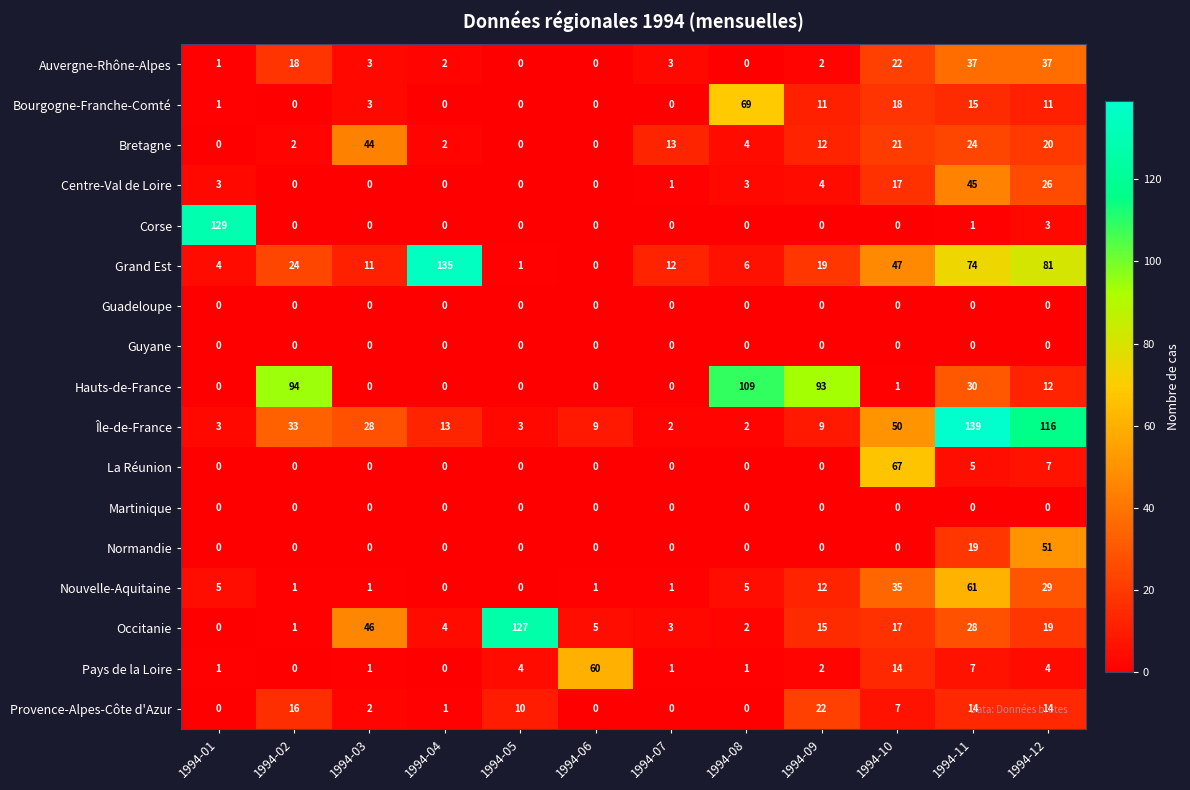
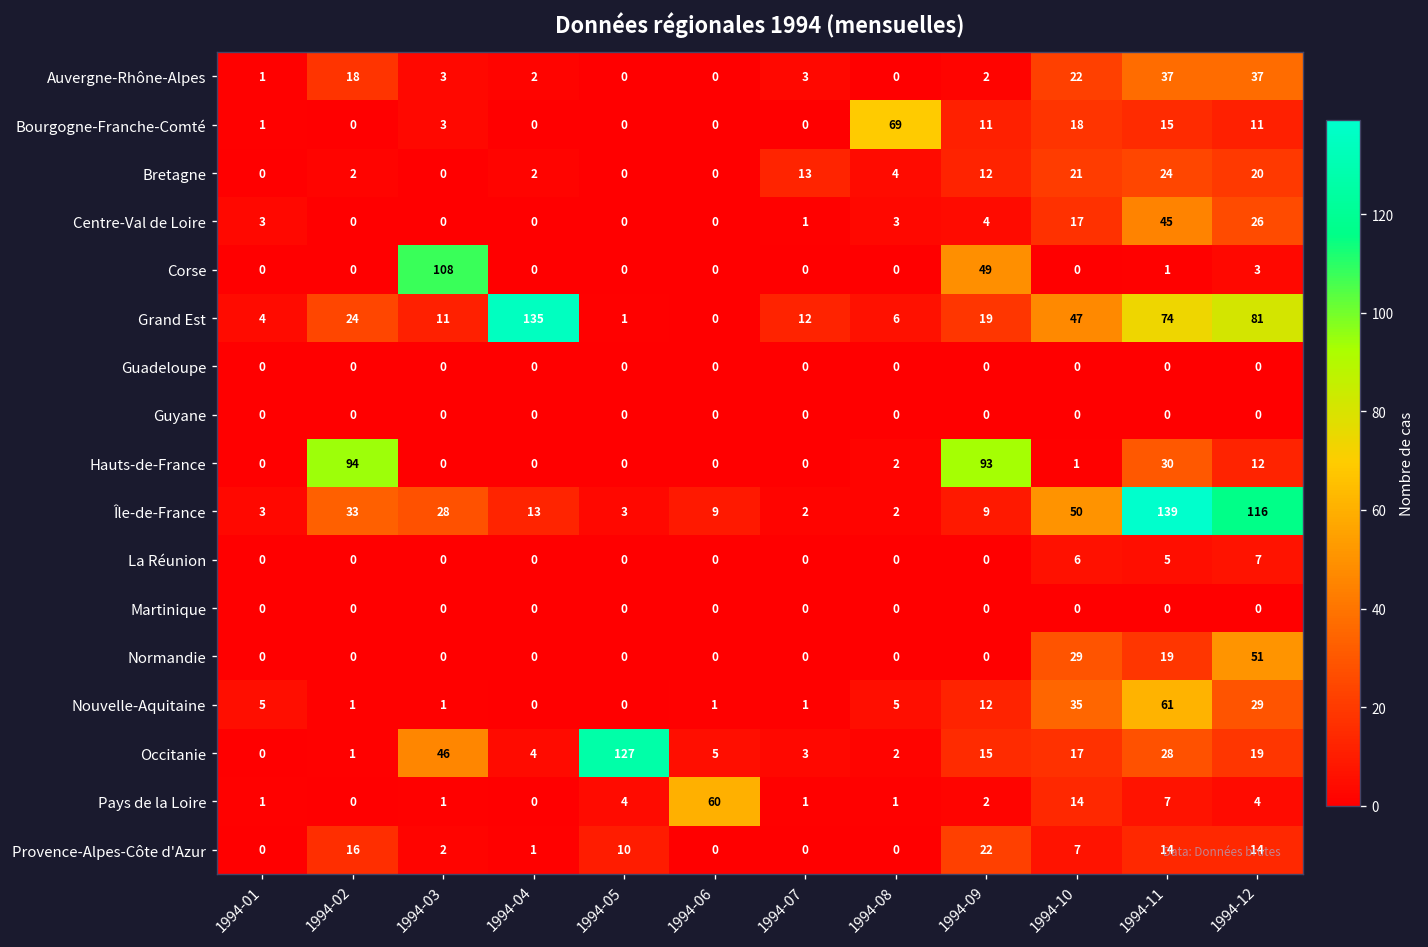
  {
    "Bretagne": {
      "1994-01": 0,
      "1994-02": 2,
-     "1994-03": 44,
+     "1994-03": 0,
      "1994-04": 2,
      "1994-05": 0,
      "1994-06": 0,
      "1994-07": 13,
      "1994-08": 4,
      "1994-09": 12,
      "1994-10": 21,
      "1994-11": 24,
      "1994-12": 20
    },
    "Corse": {
-     "1994-01": 129,
+     "1994-01": 0,
      "1994-02": 0,
-     "1994-03": 0,
+     "1994-03": 108,
      "1994-04": 0,
      "1994-05": 0,
      "1994-06": 0,
      "1994-07": 0,
      "1994-08": 0,
-     "1994-09": 0,
+     "1994-09": 49,
      "1994-10": 0,
      "1994-11": 1,
      "1994-12": 3
    },
    "Hauts-de-France": {
      "1994-01": 0,
      "1994-02": 94,
      "1994-03": 0,
      "1994-04": 0,
      "1994-05": 0,
      "1994-06": 0,
      "1994-07": 0,
-     "1994-08": 109,
+     "1994-08": 2,
      "1994-09": 93,
      "1994-10": 1,
      "1994-11": 30,
      "1994-12": 12
    },
    "La Réunion": {
      "1994-01": 0,
      "1994-02": 0,
      "1994-03": 0,
      "1994-04": 0,
      "1994-05": 0,
      "1994-06": 0,
      "1994-07": 0,
      "1994-08": 0,
      "1994-09": 0,
-     "1994-10": 67,
+     "1994-10": 6,
      "1994-11": 5,
      "1994-12": 7
    },
    "Normandie": {
      "1994-01": 0,
      "1994-02": 0,
      "1994-03": 0,
      "1994-04": 0,
      "1994-05": 0,
      "1994-06": 0,
      "1994-07": 0,
      "1994-08": 0,
      "1994-09": 0,
-     "1994-10": 0,
+     "1994-10": 29,
      "1994-11": 19,
      "1994-12": 51
    }
  }
